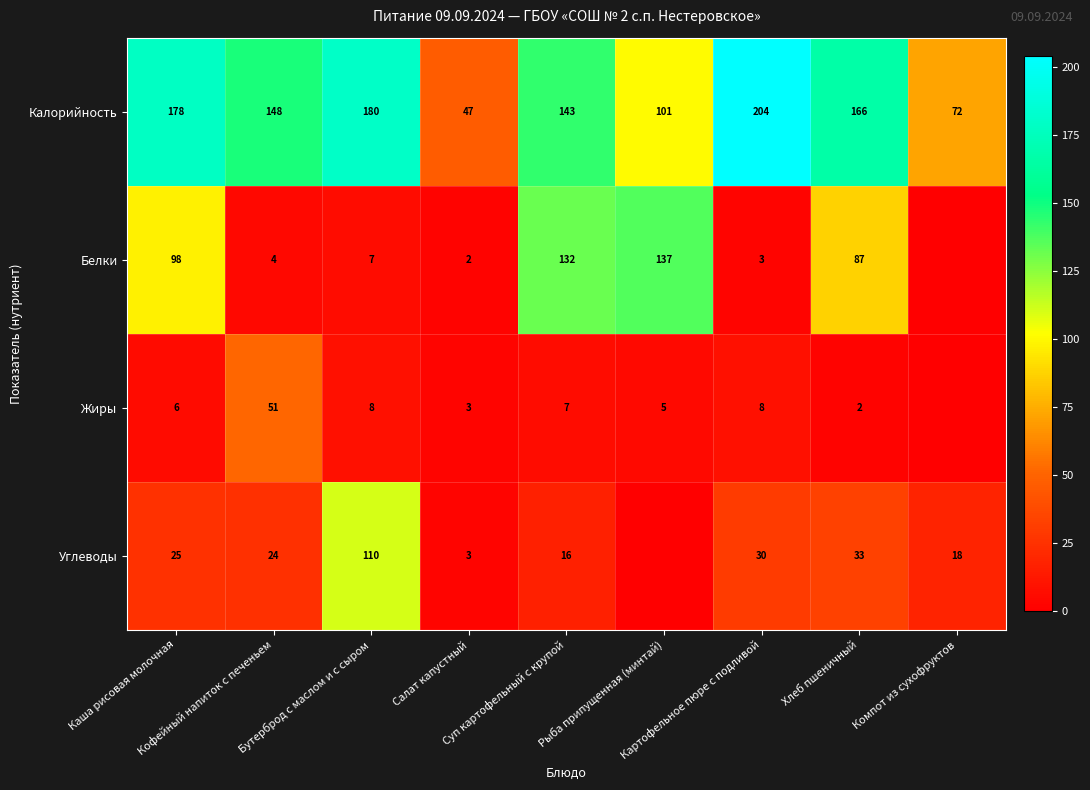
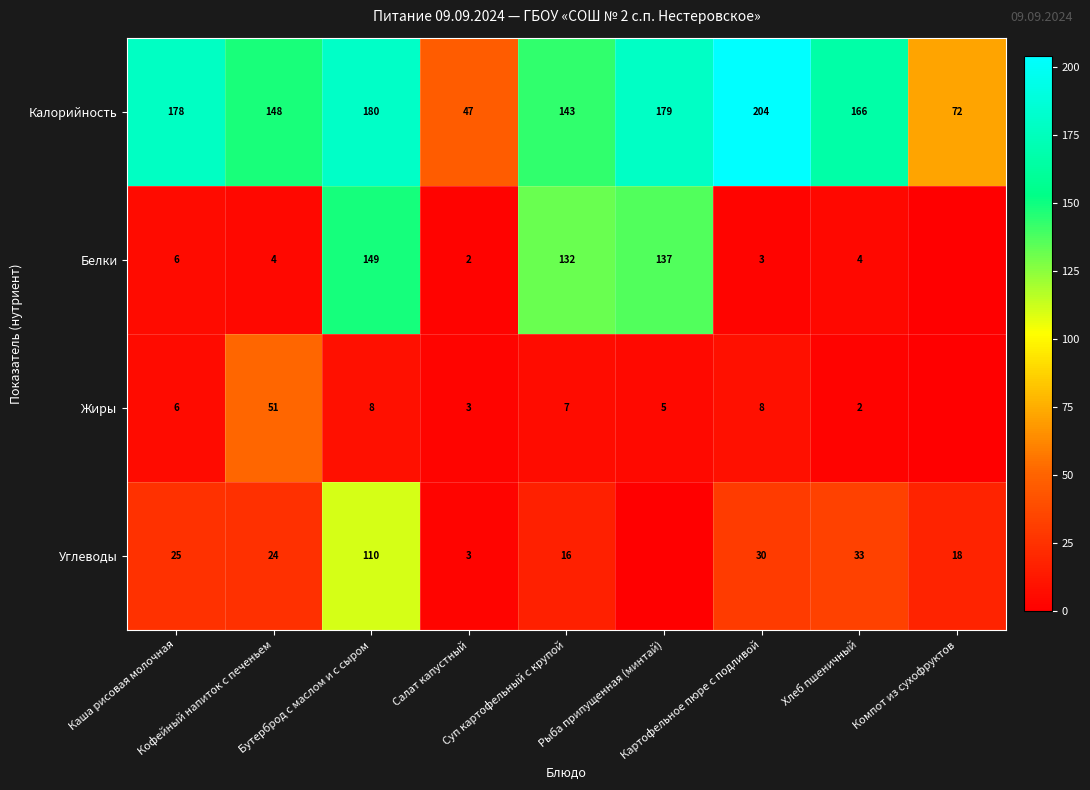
  {
    "Калорийность": {
      "Каша рисовая молочная": 178,
      "Кофейный напиток с печеньем": 148,
      "Бутерброд с маслом и с сыром": 180,
      "Салат капустный": 47,
      "Суп картофельный с крупой": 143,
-     "Рыба припущенная (минтай)": 101,
+     "Рыба припущенная (минтай)": 179,
      "Картофельное пюре с подливой": 204,
      "Хлеб пшеничный": 166,
      "Компот из сухофруктов": 72
    },
    "Белки": {
-     "Каша рисовая молочная": 98,
+     "Каша рисовая молочная": 6,
      "Кофейный напиток с печеньем": 4,
-     "Бутерброд с маслом и с сыром": 7,
+     "Бутерброд с маслом и с сыром": 149,
      "Салат капустный": 2,
      "Суп картофельный с крупой": 132,
      "Рыба припущенная (минтай)": 137,
      "Картофельное пюре с подливой": 3,
-     "Хлеб пшеничный": 87
+     "Хлеб пшеничный": 4
    },
    "Жиры": {
      "Каша рисовая молочная": 6,
      "Кофейный напиток с печеньем": 51,
      "Бутерброд с маслом и с сыром": 8,
      "Салат капустный": 3,
      "Суп картофельный с крупой": 7,
      "Рыба припущенная (минтай)": 5,
      "Картофельное пюре с подливой": 8,
      "Хлеб пшеничный": 2
    },
    "Углеводы": {
      "Каша рисовая молочная": 25,
      "Кофейный напиток с печеньем": 24,
      "Бутерброд с маслом и с сыром": 110,
      "Салат капустный": 3,
      "Суп картофельный с крупой": 16,
      "Картофельное пюре с подливой": 30,
      "Хлеб пшеничный": 33,
      "Компот из сухофруктов": 18
    }
  }
